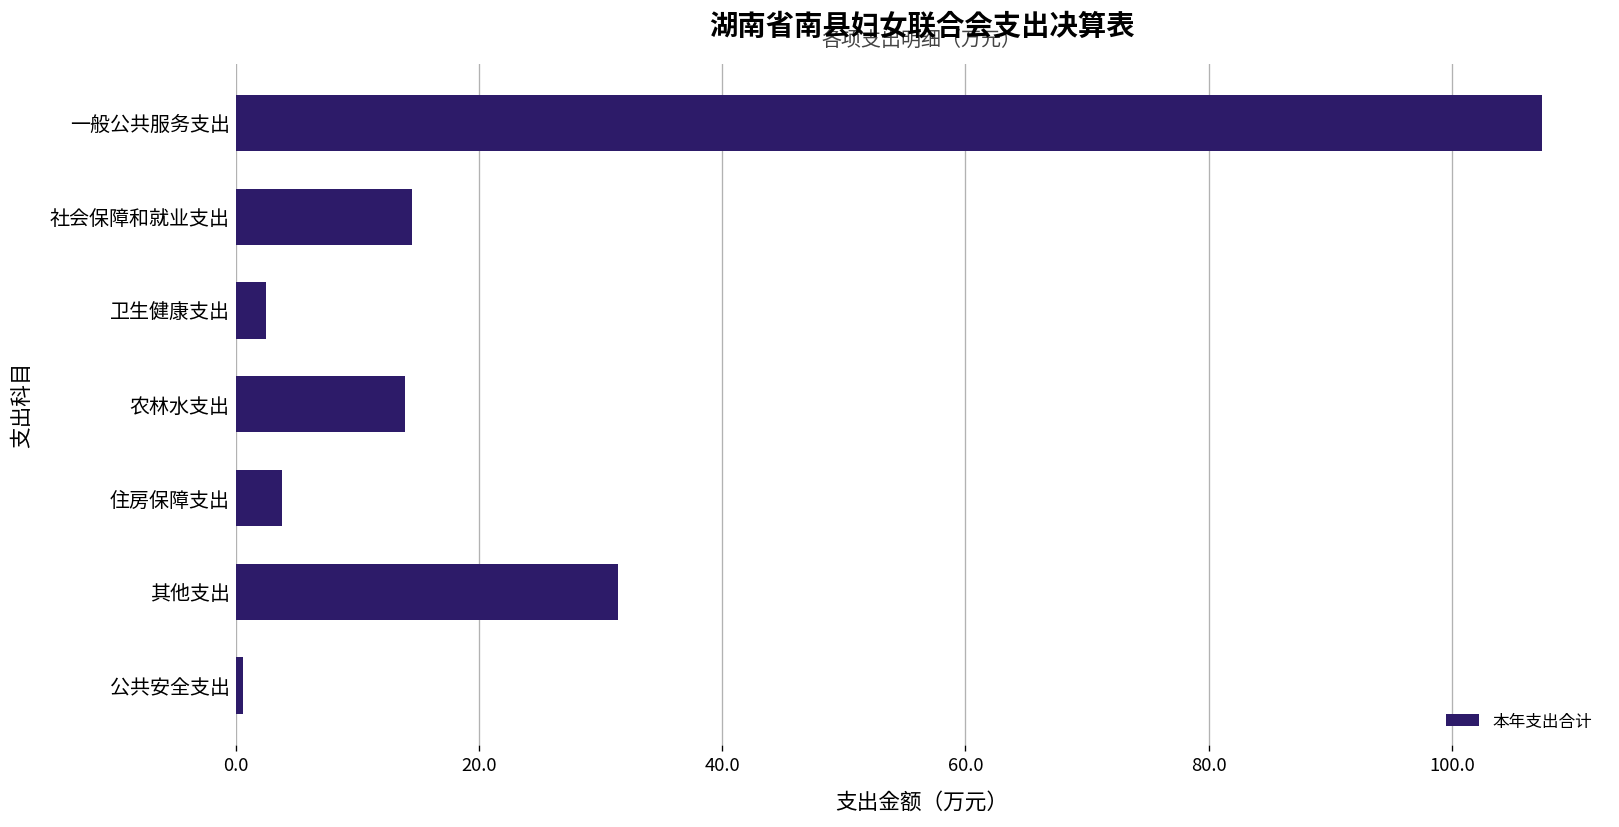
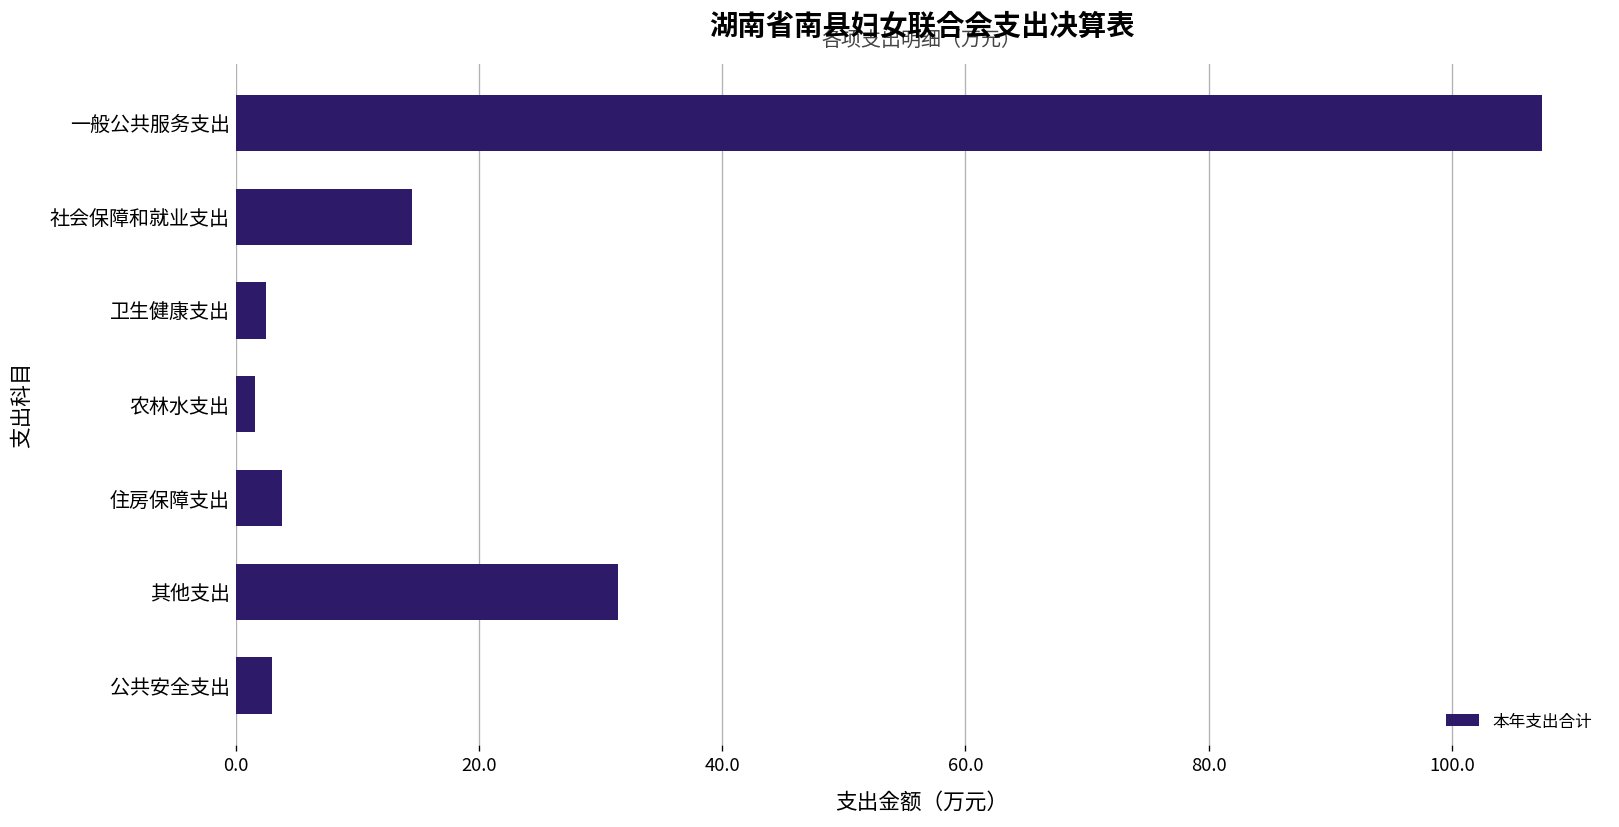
  {
    "一般公共服务支出": 107.4,
    "社会保障和就业支出": 14.5,
    "卫生健康支出": 2.5,
-   "农林水支出": 13.9,
+   "农林水支出": 1.6,
    "住房保障支出": 3.8,
    "其他支出": 31.5,
-   "公共安全支出": 0.6
+   "公共安全支出": 3.0
  }
